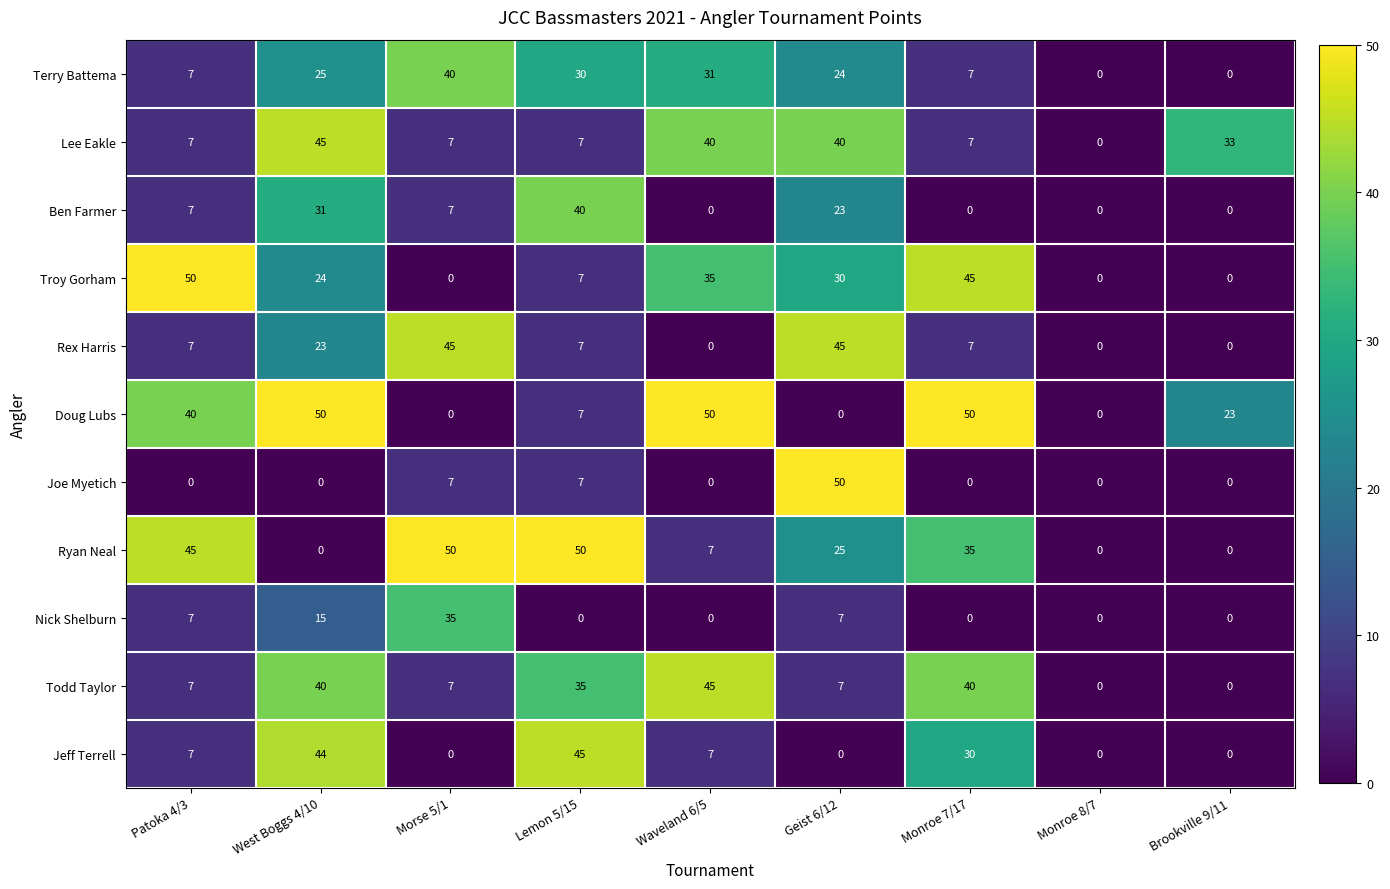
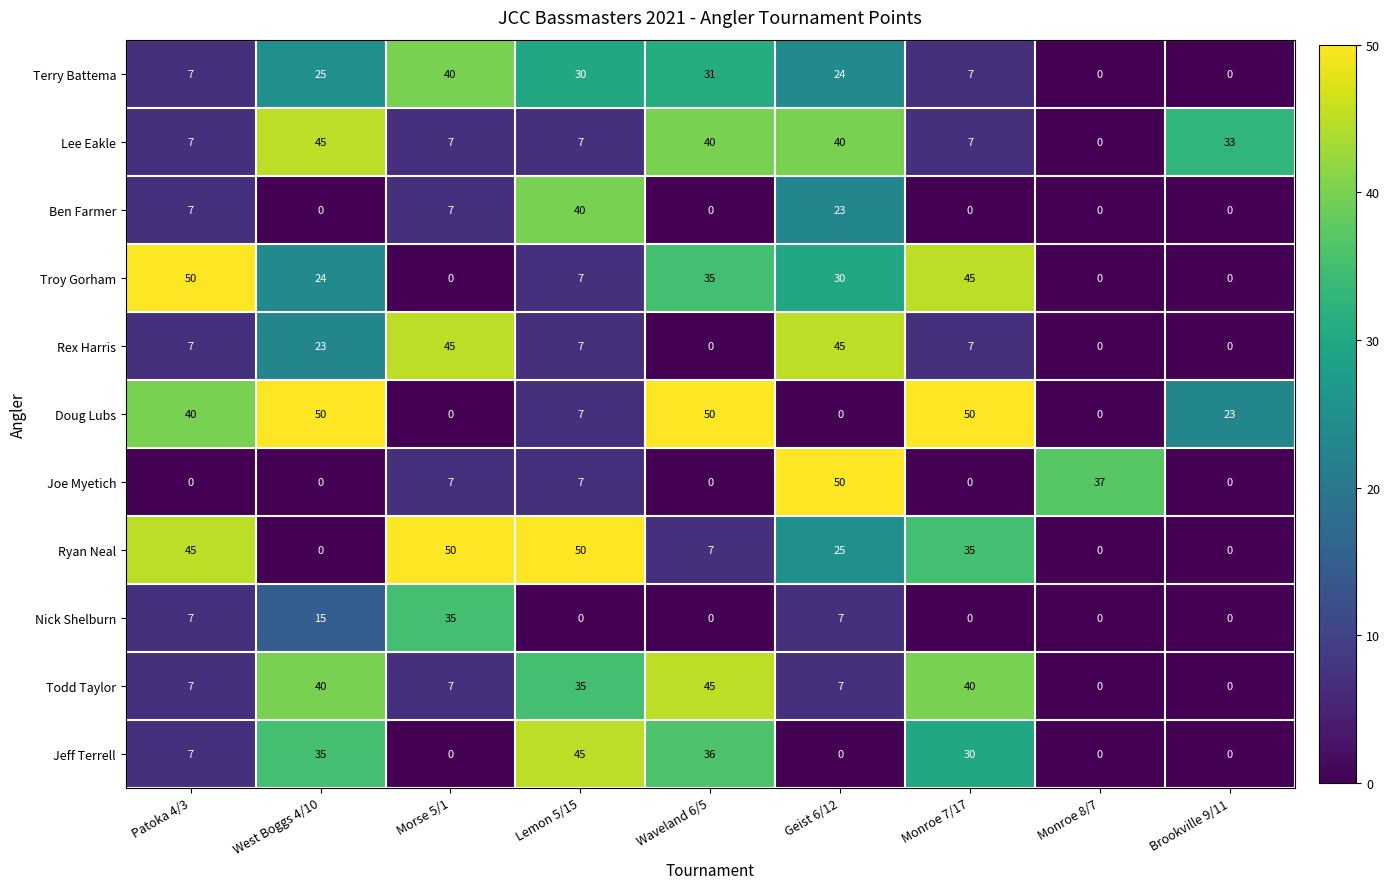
  {
    "Terry Battema": {
      "Patoka 4/3": 7,
      "West Boggs 4/10": 25,
      "Morse 5/1": 40,
      "Lemon 5/15": 30,
      "Waveland 6/5": 31,
      "Geist 6/12": 24,
      "Monroe 7/17": 7,
      "Monroe 8/7": 0,
      "Brookville 9/11": 0
    },
    "Lee Eakle": {
      "Patoka 4/3": 7,
      "West Boggs 4/10": 45,
      "Morse 5/1": 7,
      "Lemon 5/15": 7,
      "Waveland 6/5": 40,
      "Geist 6/12": 40,
      "Monroe 7/17": 7,
      "Monroe 8/7": 0,
      "Brookville 9/11": 33
    },
    "Ben Farmer": {
      "Patoka 4/3": 7,
-     "West Boggs 4/10": 31,
+     "West Boggs 4/10": 0,
      "Morse 5/1": 7,
      "Lemon 5/15": 40,
      "Waveland 6/5": 0,
      "Geist 6/12": 23,
      "Monroe 7/17": 0,
      "Monroe 8/7": 0,
      "Brookville 9/11": 0
    },
    "Troy Gorham": {
      "Patoka 4/3": 50,
      "West Boggs 4/10": 24,
      "Morse 5/1": 0,
      "Lemon 5/15": 7,
      "Waveland 6/5": 35,
      "Geist 6/12": 30,
      "Monroe 7/17": 45,
      "Monroe 8/7": 0,
      "Brookville 9/11": 0
    },
    "Rex Harris": {
      "Patoka 4/3": 7,
      "West Boggs 4/10": 23,
      "Morse 5/1": 45,
      "Lemon 5/15": 7,
      "Waveland 6/5": 0,
      "Geist 6/12": 45,
      "Monroe 7/17": 7,
      "Monroe 8/7": 0,
      "Brookville 9/11": 0
    },
    "Doug Lubs": {
      "Patoka 4/3": 40,
      "West Boggs 4/10": 50,
      "Morse 5/1": 0,
      "Lemon 5/15": 7,
      "Waveland 6/5": 50,
      "Geist 6/12": 0,
      "Monroe 7/17": 50,
      "Monroe 8/7": 0,
      "Brookville 9/11": 23
    },
    "Joe Myetich": {
      "Patoka 4/3": 0,
      "West Boggs 4/10": 0,
      "Morse 5/1": 7,
      "Lemon 5/15": 7,
      "Waveland 6/5": 0,
      "Geist 6/12": 50,
      "Monroe 7/17": 0,
-     "Monroe 8/7": 0,
+     "Monroe 8/7": 37,
      "Brookville 9/11": 0
    },
    "Ryan Neal": {
      "Patoka 4/3": 45,
      "West Boggs 4/10": 0,
      "Morse 5/1": 50,
      "Lemon 5/15": 50,
      "Waveland 6/5": 7,
      "Geist 6/12": 25,
      "Monroe 7/17": 35,
      "Monroe 8/7": 0,
      "Brookville 9/11": 0
    },
    "Nick Shelburn": {
      "Patoka 4/3": 7,
      "West Boggs 4/10": 15,
      "Morse 5/1": 35,
      "Lemon 5/15": 0,
      "Waveland 6/5": 0,
      "Geist 6/12": 7,
      "Monroe 7/17": 0,
      "Monroe 8/7": 0,
      "Brookville 9/11": 0
    },
    "Todd Taylor": {
      "Patoka 4/3": 7,
      "West Boggs 4/10": 40,
      "Morse 5/1": 7,
      "Lemon 5/15": 35,
      "Waveland 6/5": 45,
      "Geist 6/12": 7,
      "Monroe 7/17": 40,
      "Monroe 8/7": 0,
      "Brookville 9/11": 0
    },
    "Jeff Terrell": {
      "Patoka 4/3": 7,
-     "West Boggs 4/10": 44,
+     "West Boggs 4/10": 35,
      "Morse 5/1": 0,
      "Lemon 5/15": 45,
-     "Waveland 6/5": 7,
+     "Waveland 6/5": 36,
      "Geist 6/12": 0,
      "Monroe 7/17": 30,
      "Monroe 8/7": 0,
      "Brookville 9/11": 0
    }
  }
